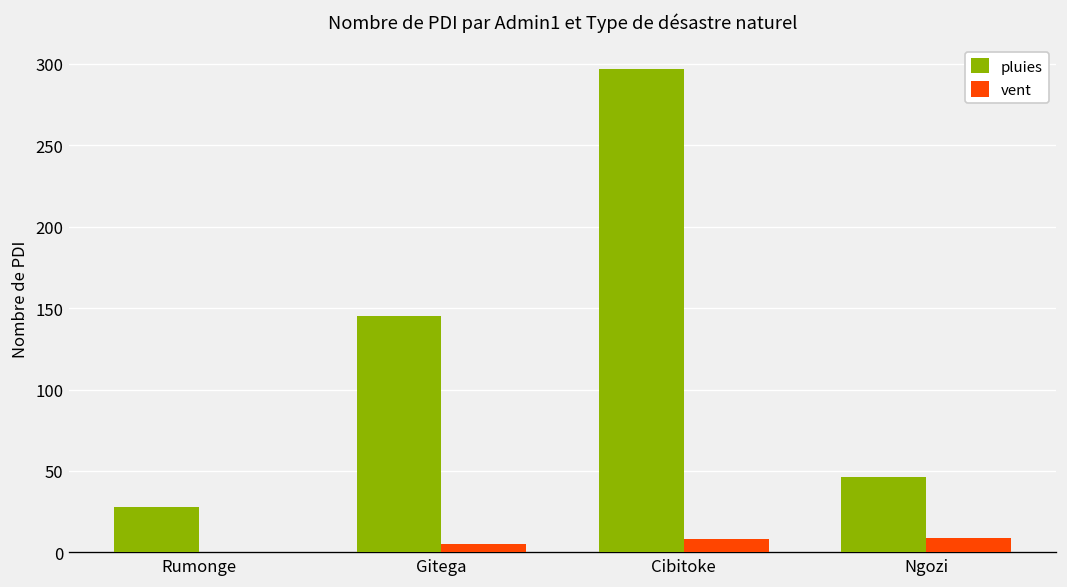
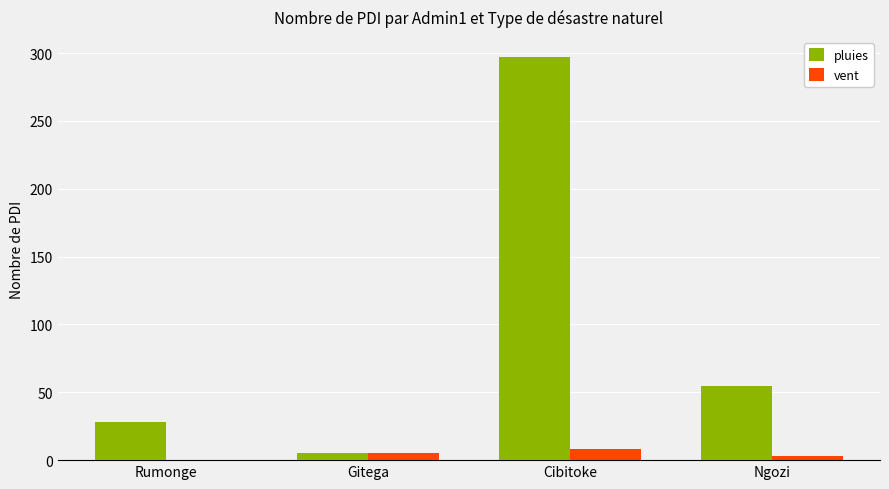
  {
    "pluies": {
      "Rumonge": 28,
-     "Gitega": 145,
+     "Gitega": 5,
      "Cibitoke": 297,
-     "Ngozi": 46
+     "Ngozi": 55
    },
    "vent": {
      "Rumonge": 0,
      "Gitega": 5,
      "Cibitoke": 8,
-     "Ngozi": 9
+     "Ngozi": 3
    }
  }
